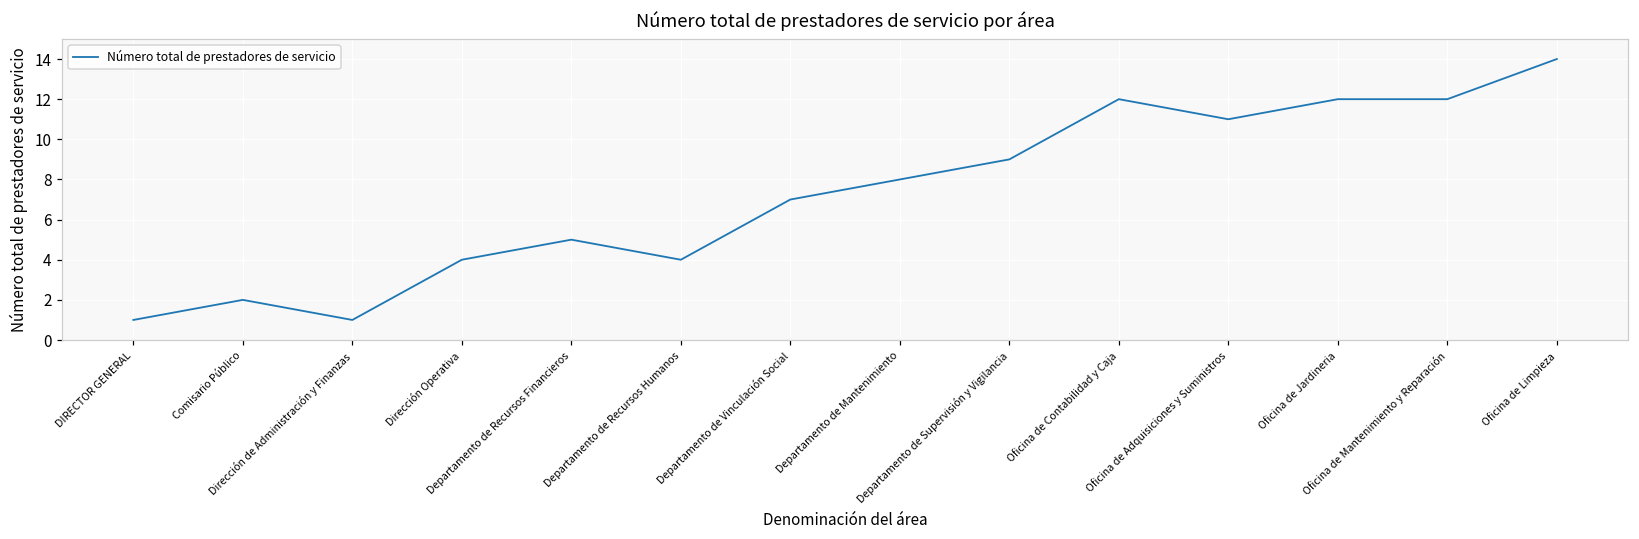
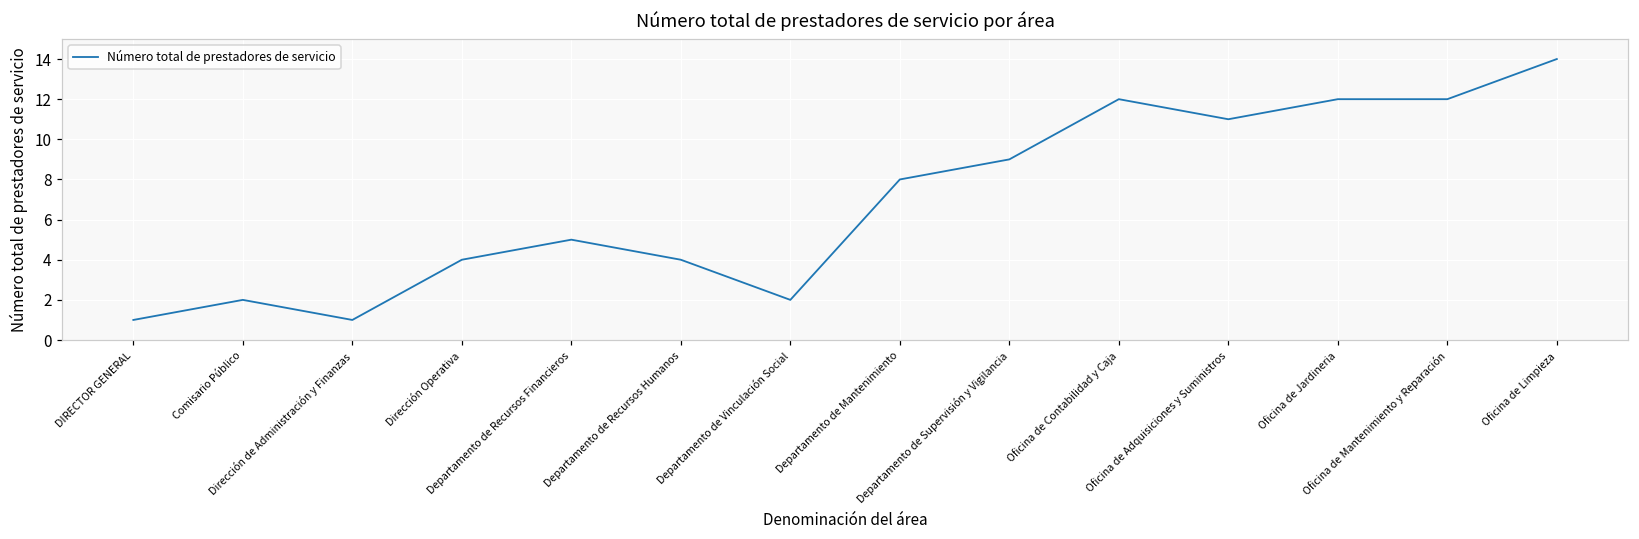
  {
    "DIRECTOR GENERAL": 1,
    "Comisario Público": 2,
    "Dirección de Administración y Finanzas": 1,
    "Dirección Operativa": 4,
    "Departamento de Recursos Financieros": 5,
    "Departamento de Recursos Humanos": 4,
-   "Departamento de Vinculación Social": 7,
+   "Departamento de Vinculación Social": 2,
    "Departamento de Mantenimiento": 8,
    "Departamento de Supervisión y Vigilancia": 9,
    "Oficina de Contabilidad y Caja": 12,
    "Oficina de Adquisiciones y Suministros": 11,
    "Oficina de Jardineria": 12,
    "Oficina de Mantenimiento y Reparación": 12,
    "Oficina de Limpieza": 14
  }
